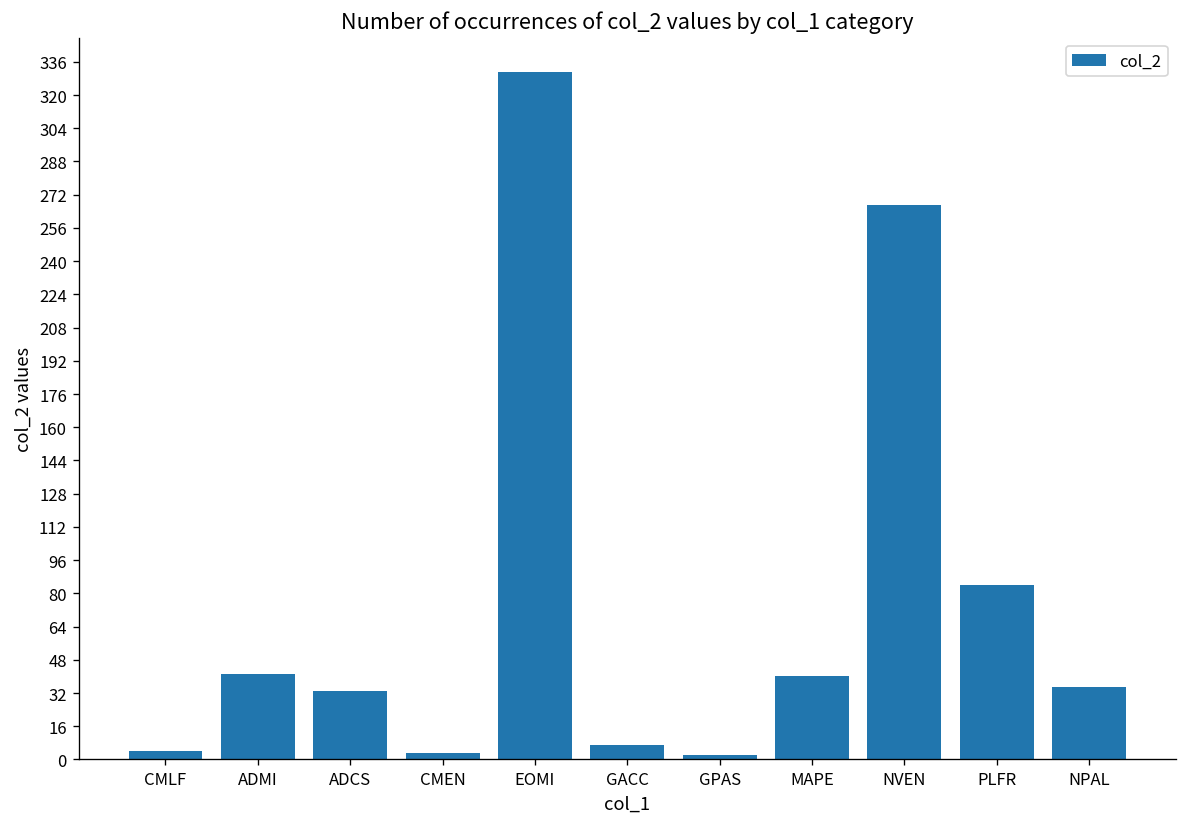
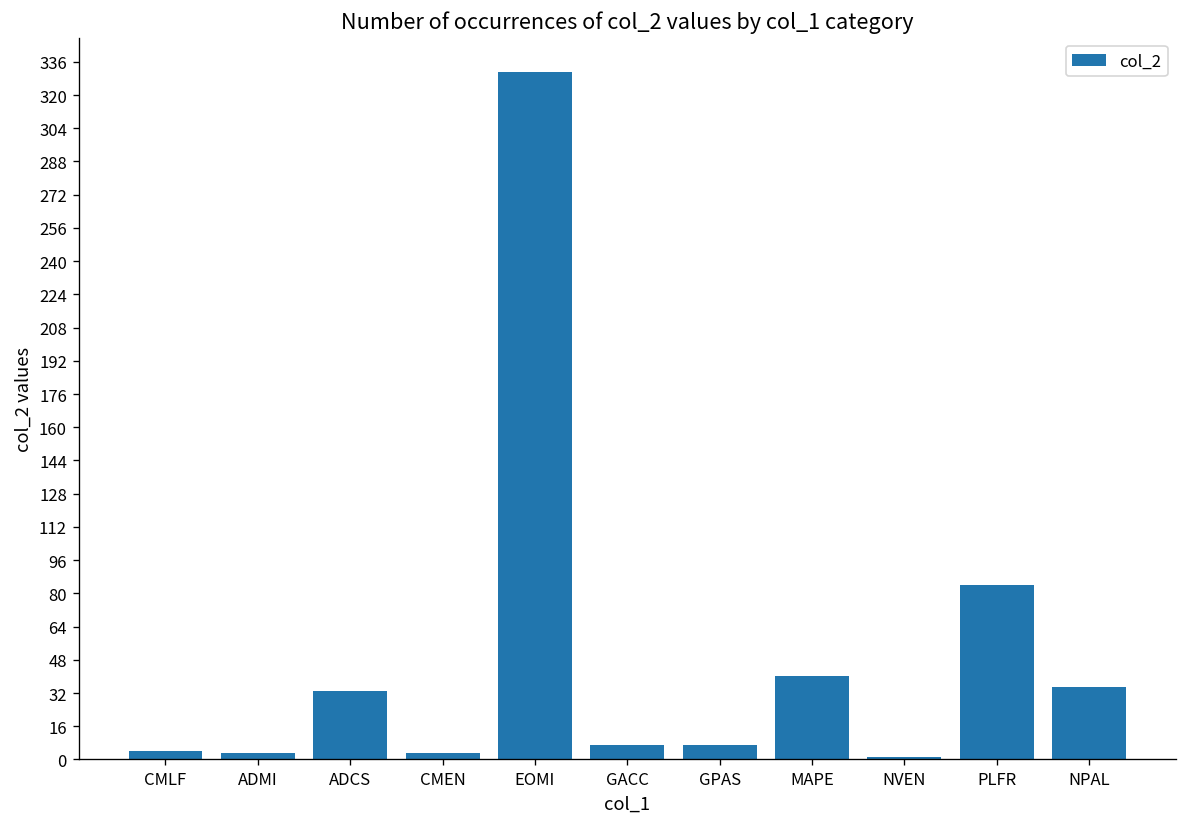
  {
    "CMLF": 4,
-   "ADMI": 41,
+   "ADMI": 3,
    "ADCS": 33,
    "CMEN": 3,
    "EOMI": 331,
    "GACC": 7,
-   "GPAS": 2,
+   "GPAS": 7,
    "MAPE": 40,
-   "NVEN": 267,
+   "NVEN": 1,
    "PLFR": 84,
    "NPAL": 35
  }
